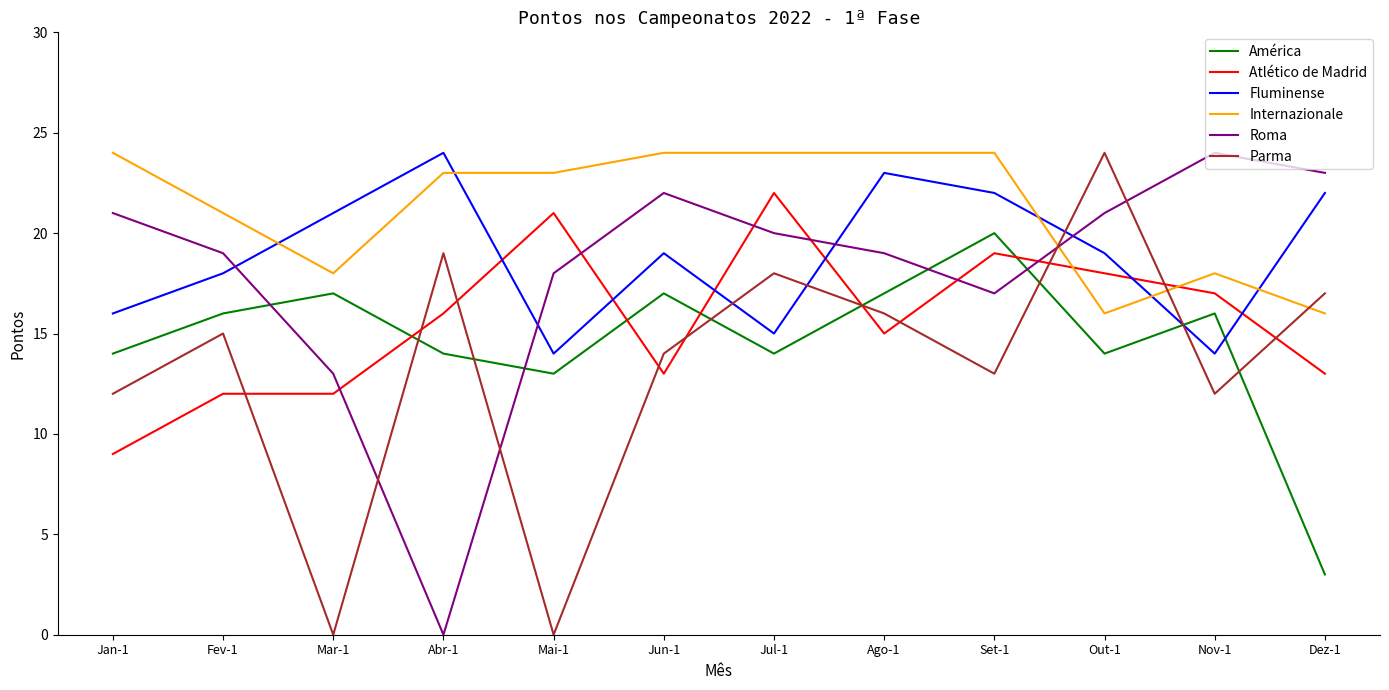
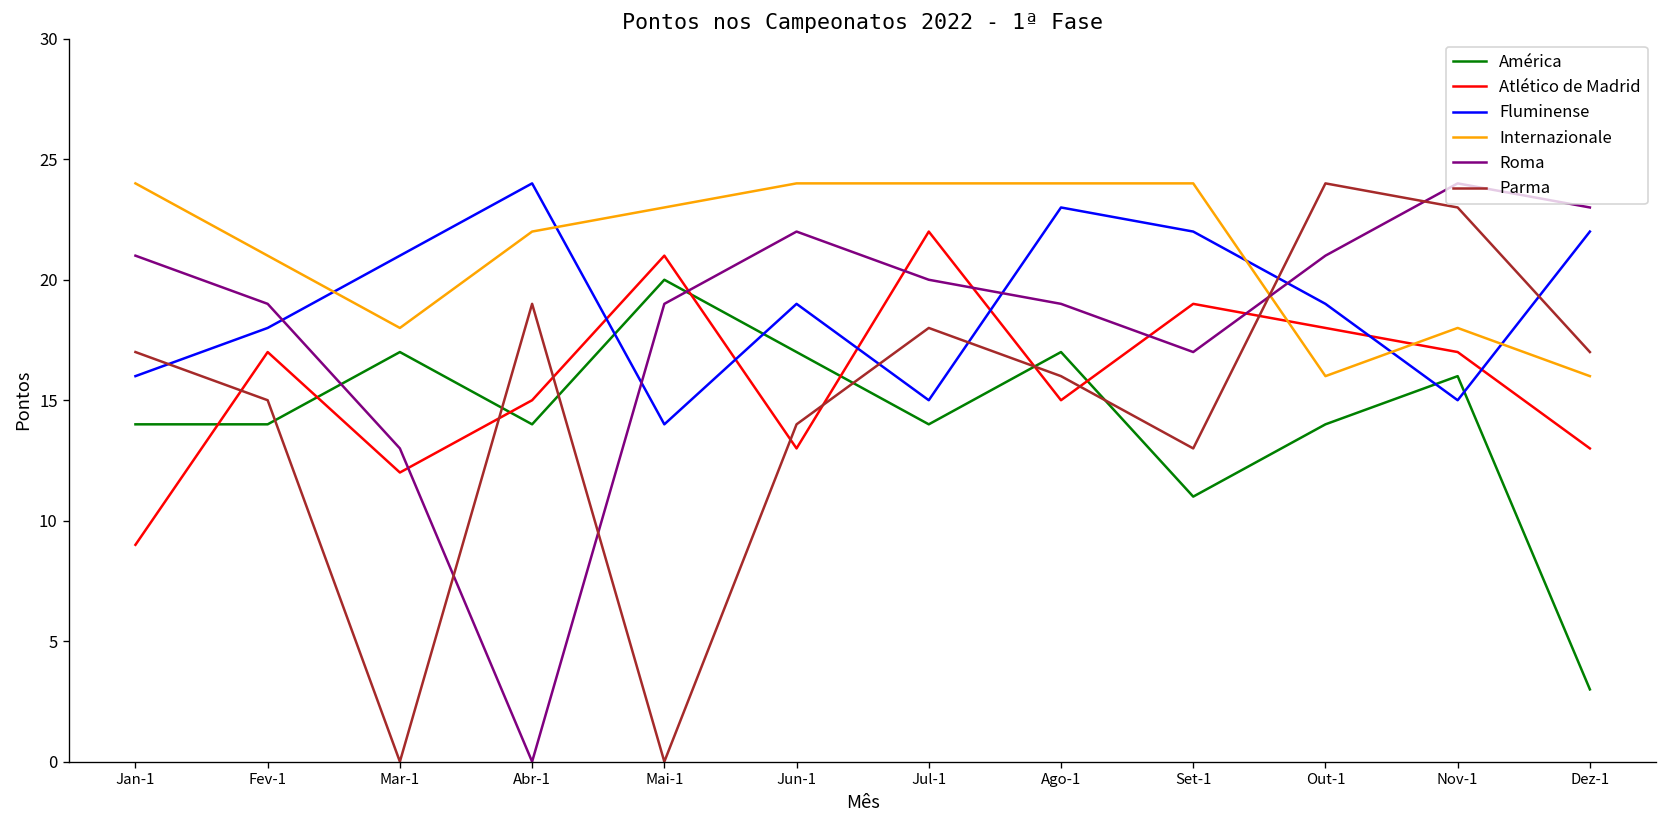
  {
    "América": {
      "Jan-1": 14,
-     "Fev-1": 16,
+     "Fev-1": 14,
      "Mar-1": 17,
      "Abr-1": 14,
-     "Mai-1": 13,
+     "Mai-1": 20,
      "Jun-1": 17,
      "Jul-1": 14,
      "Ago-1": 17,
-     "Set-1": 20,
+     "Set-1": 11,
      "Out-1": 14,
      "Nov-1": 16,
      "Dez-1": 3
    },
    "Atlético de Madrid": {
      "Jan-1": 9,
-     "Fev-1": 12,
+     "Fev-1": 17,
      "Mar-1": 12,
-     "Abr-1": 16,
+     "Abr-1": 15,
      "Mai-1": 21,
      "Jun-1": 13,
      "Jul-1": 22,
      "Ago-1": 15,
      "Set-1": 19,
      "Out-1": 18,
      "Nov-1": 17,
      "Dez-1": 13
    },
    "Fluminense": {
      "Jan-1": 16,
      "Fev-1": 18,
      "Mar-1": 21,
      "Abr-1": 24,
      "Mai-1": 14,
      "Jun-1": 19,
      "Jul-1": 15,
      "Ago-1": 23,
      "Set-1": 22,
      "Out-1": 19,
-     "Nov-1": 14,
+     "Nov-1": 15,
      "Dez-1": 22
    },
    "Internazionale": {
      "Jan-1": 24,
      "Fev-1": 21,
      "Mar-1": 18,
-     "Abr-1": 23,
+     "Abr-1": 22,
      "Mai-1": 23,
      "Jun-1": 24,
      "Jul-1": 24,
      "Ago-1": 24,
      "Set-1": 24,
      "Out-1": 16,
      "Nov-1": 18,
      "Dez-1": 16
    },
    "Roma": {
      "Jan-1": 21,
      "Fev-1": 19,
      "Mar-1": 13,
      "Abr-1": 0,
-     "Mai-1": 18,
+     "Mai-1": 19,
      "Jun-1": 22,
      "Jul-1": 20,
      "Ago-1": 19,
      "Set-1": 17,
      "Out-1": 21,
      "Dez-1": 23
    },
    "Parma": {
-     "Jan-1": 12,
+     "Jan-1": 17,
      "Fev-1": 15,
      "Mar-1": 0,
      "Abr-1": 19,
      "Mai-1": 0,
      "Jun-1": 14,
      "Jul-1": 18,
      "Ago-1": 16,
      "Set-1": 13,
      "Out-1": 24,
-     "Nov-1": 12,
+     "Nov-1": 23,
      "Dez-1": 17
    }
  }
